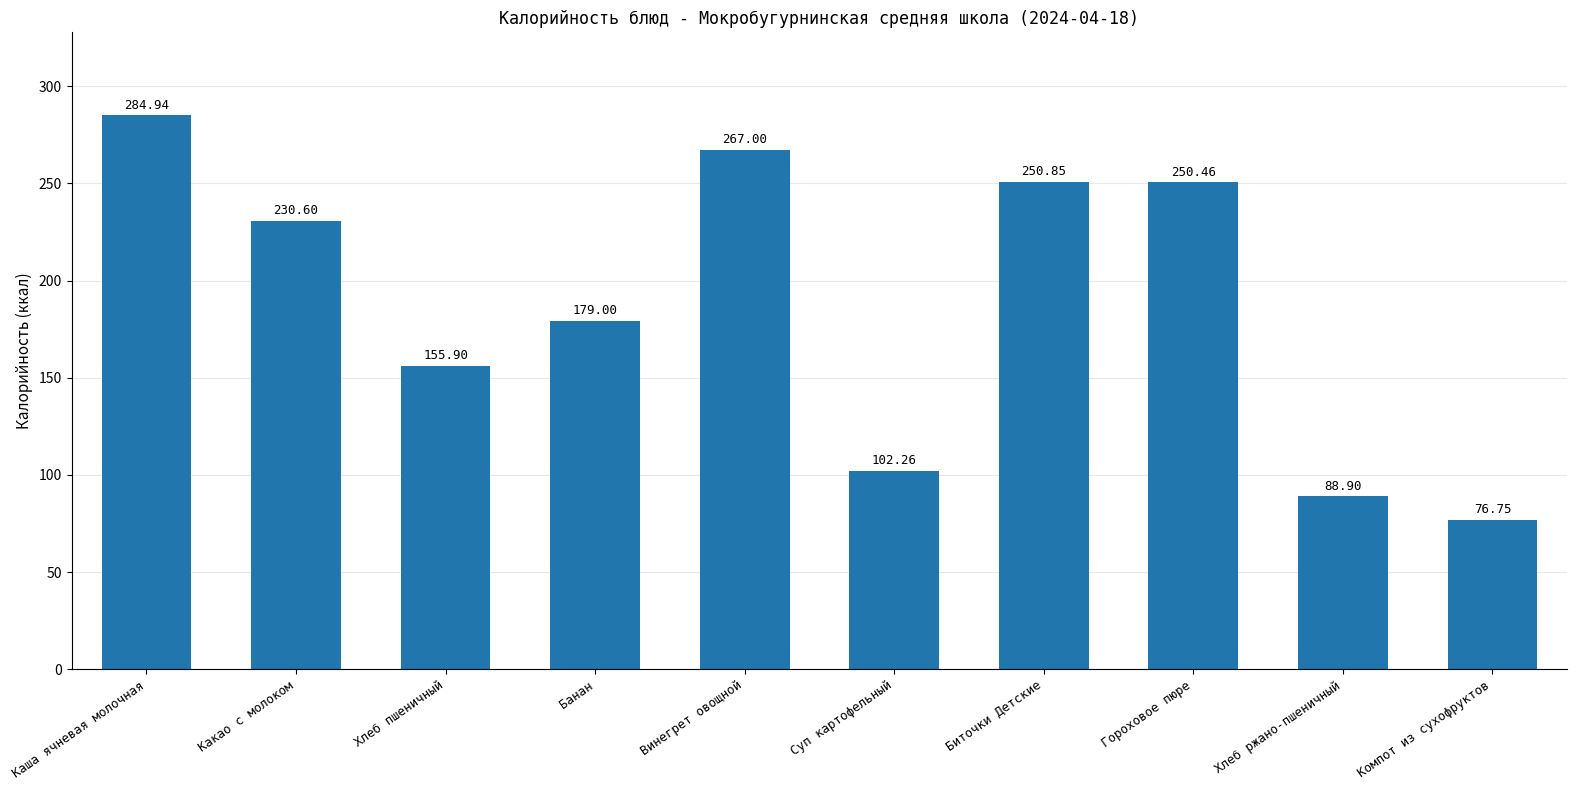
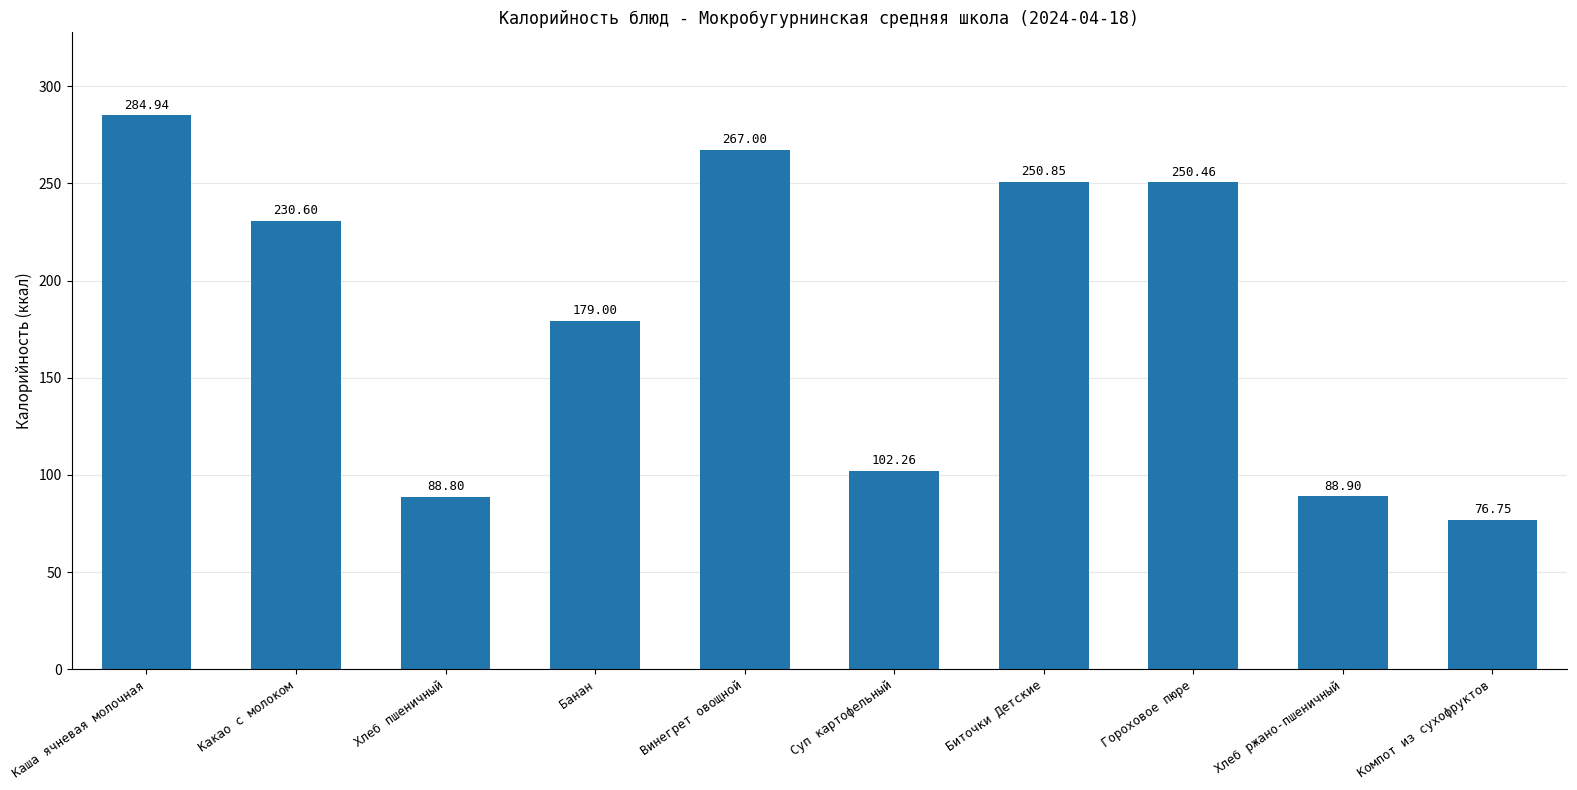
  {
    "Каша ячневая молочная": 284.94,
    "Какао с молоком": 230.60,
-   "Хлеб пшеничный": 155.90,
+   "Хлеб пшеничный": 88.80,
    "Банан": 179.00,
    "Винегрет овощной": 267.00,
    "Суп картофельный": 102.26,
    "Биточки Детские": 250.85,
    "Гороховое пюре": 250.46,
    "Хлеб ржано-пшеничный": 88.90,
    "Компот из сухофруктов": 76.75
  }
